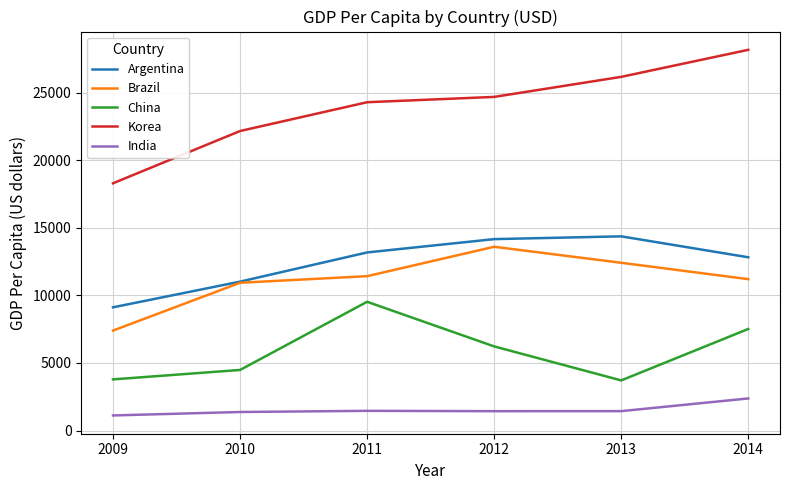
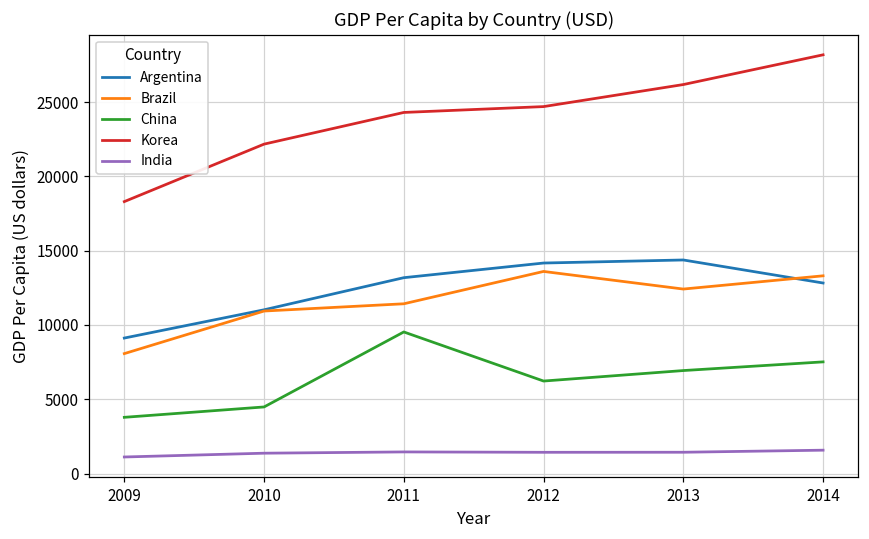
  {
    "Argentina": {
      "2009": 9100,
      "2011": 13200,
      "2012": 14200,
      "2013": 14400,
      "2014": 12800
    },
    "Brazil": {
-     "2009": 7400,
+     "2009": 8100,
      "2011": 11400,
      "2012": 13600,
      "2013": 12400,
-     "2014": 11200
+     "2014": 13300
    },
    "China": {
      "2009": 3800,
      "2010": 4500,
      "2011": 9500,
      "2012": 6200,
-     "2013": 3700,
+     "2013": 6900,
      "2014": 7500
    },
    "Korea": {
      "2009": 18300,
      "2010": 22200,
      "2011": 24300,
      "2012": 24700,
      "2013": 26200,
      "2014": 28200
    },
    "India": {
      "2009": 1100,
      "2010": 1400,
      "2011": 1500,
      "2012": 1400,
      "2013": 1400,
-     "2014": 2400
+     "2014": 1600
    }
  }
